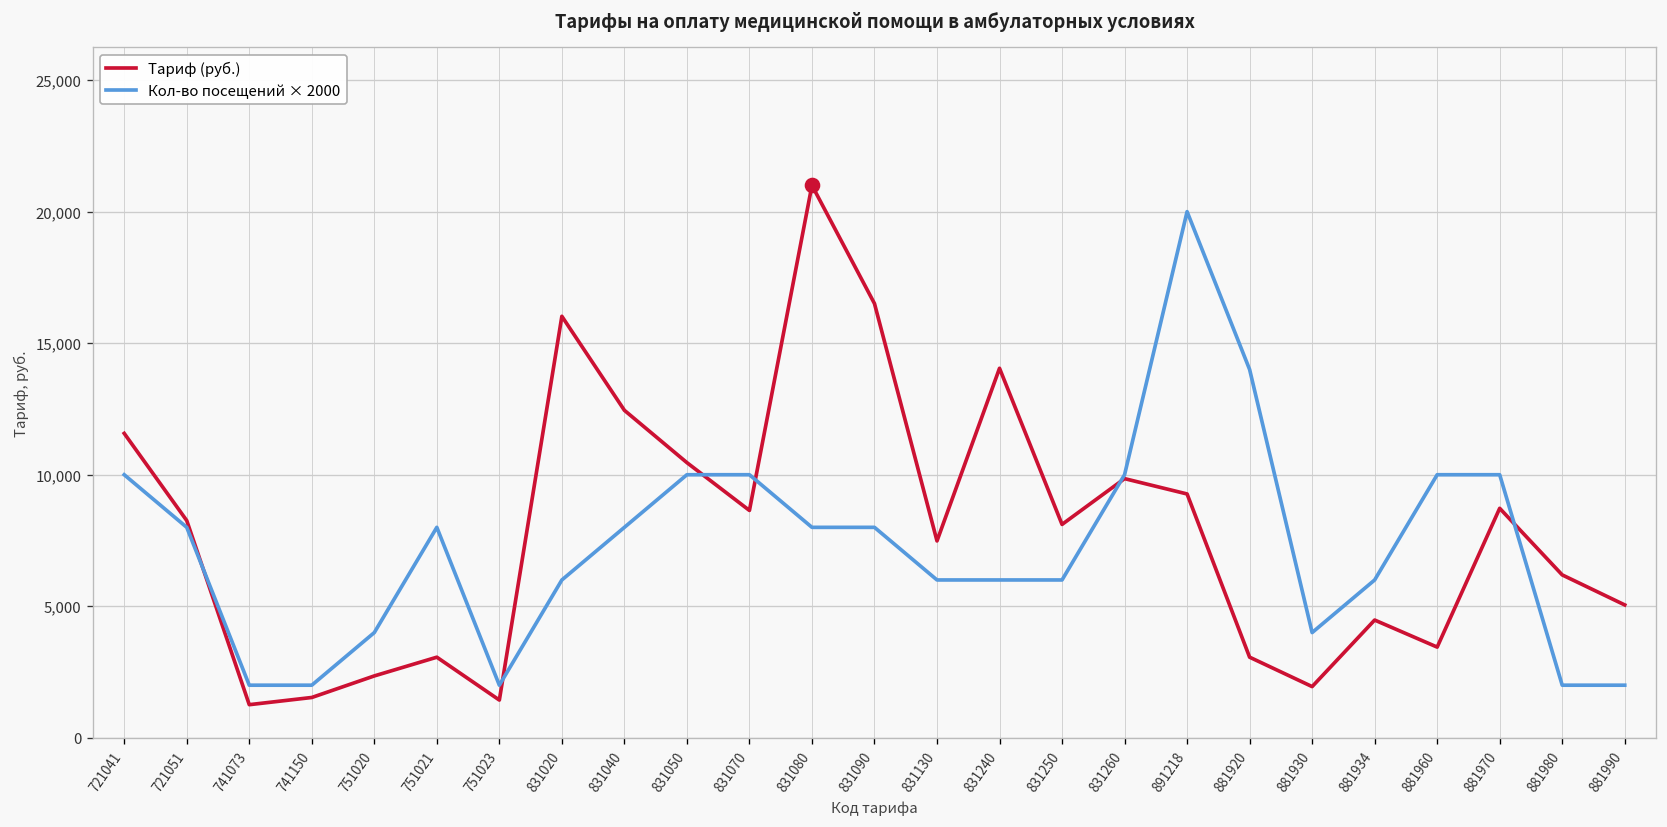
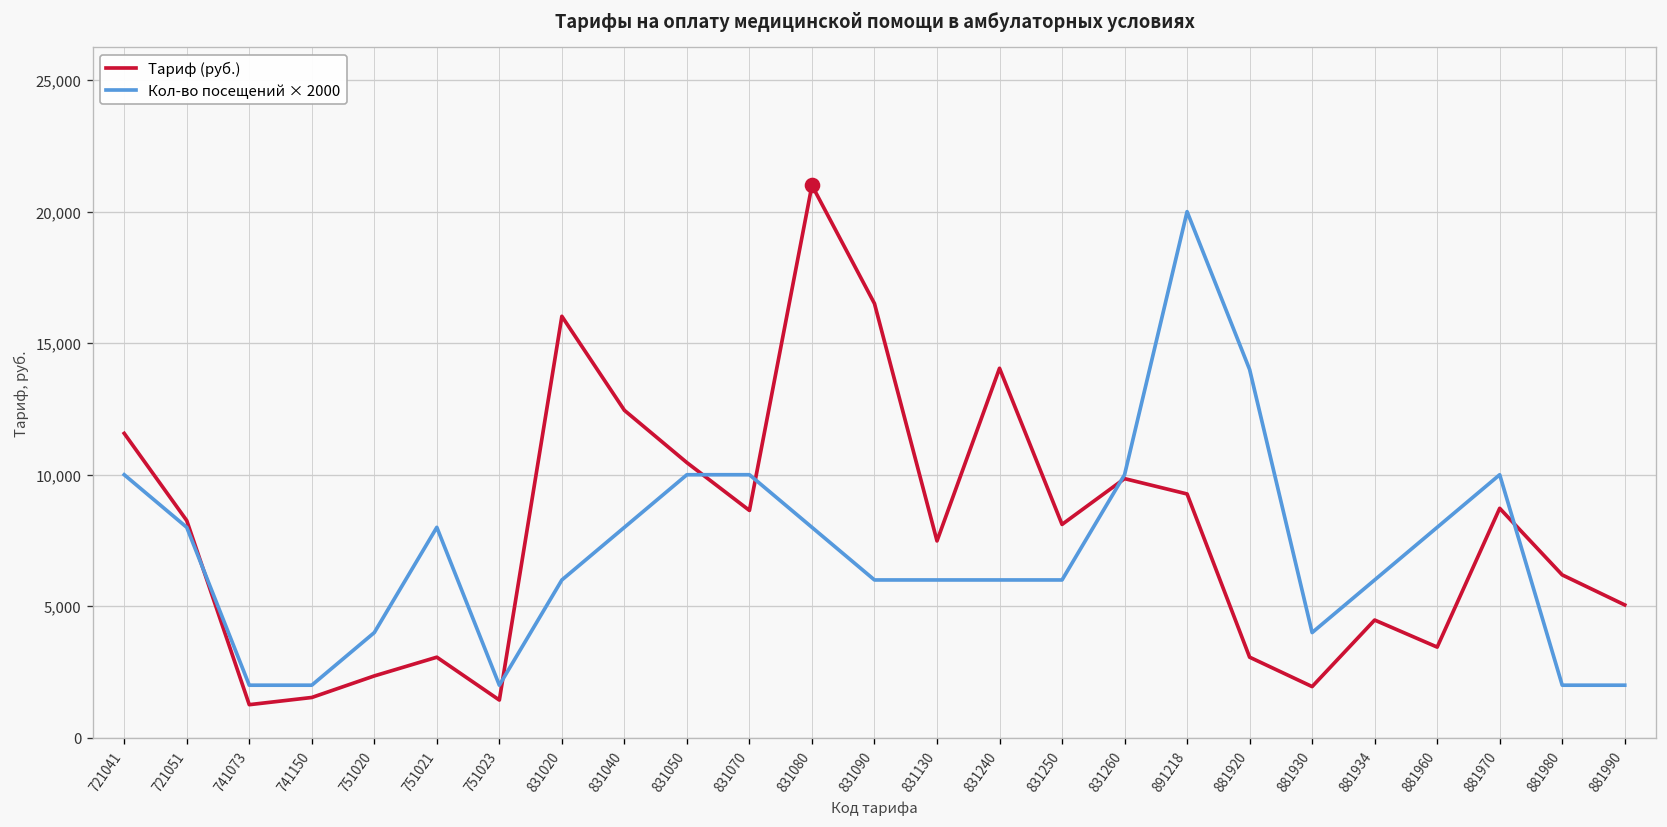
  {
    "Кол-во посещений × 2000": {
      "721041": "10,000",
      "721051": "8,000",
      "741073": "2,000",
      "741150": "2,000",
      "751020": "4,000",
      "751021": "8,000",
      "751023": "2,000",
      "831020": "6,000",
      "831040": "8,000",
      "831050": "10,000",
      "831070": "10,000",
      "831080": "8,000",
-     "831090": "8,000",
+     "831090": "6,000",
      "831130": "6,000",
      "831240": "6,000",
      "831250": "6,000",
      "831260": "10,000",
      "891218": "20,000",
      "881920": "14,000",
      "881930": "4,000",
      "881934": "6,000",
-     "881960": "10,000",
+     "881960": "8,000",
      "881970": "10,000",
      "881980": "2,000",
      "881990": "2,000"
    }
  }
